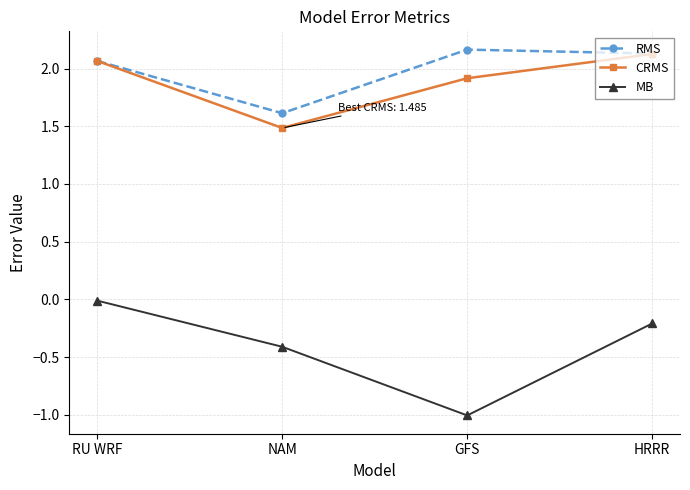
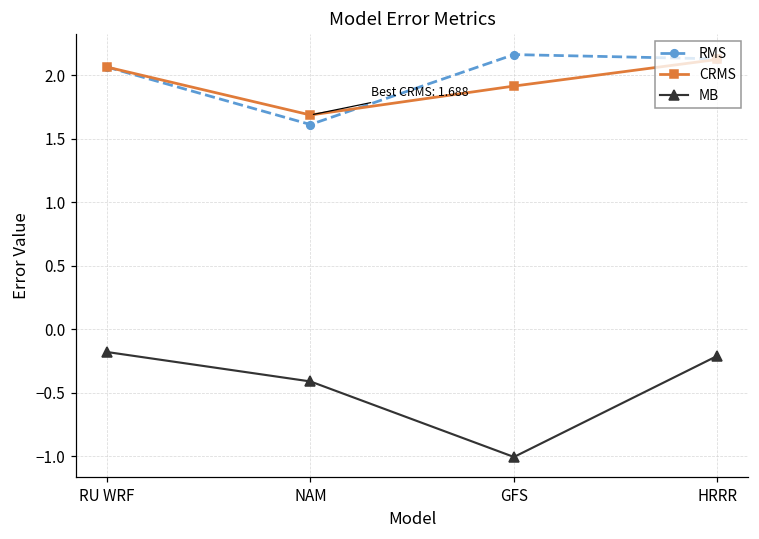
  {
    "RMS": {
      "NAM": 1.61,
      "GFS": 2.16
    },
    "CRMS": {
-     "NAM": 1.485
+     "NAM": 1.688
    },
    "MB": {
-     "RU WRF": -0.01,
+     "RU WRF": -0.18,
      "NAM": -0.41,
      "GFS": -1.01,
      "HRRR": -0.21
    }
  }
